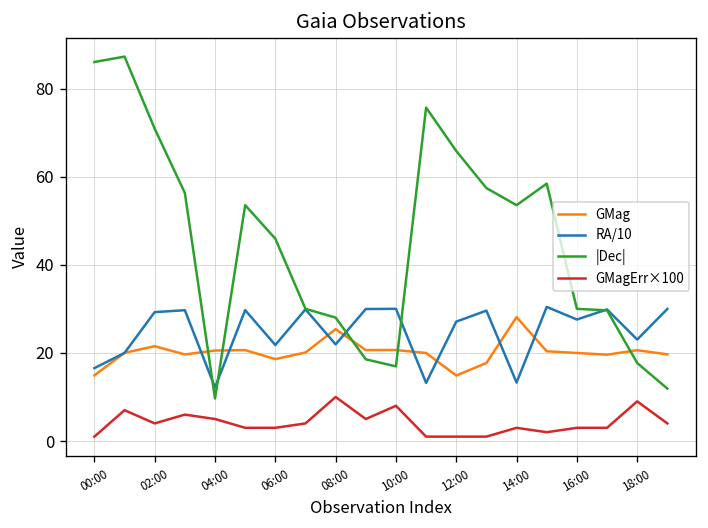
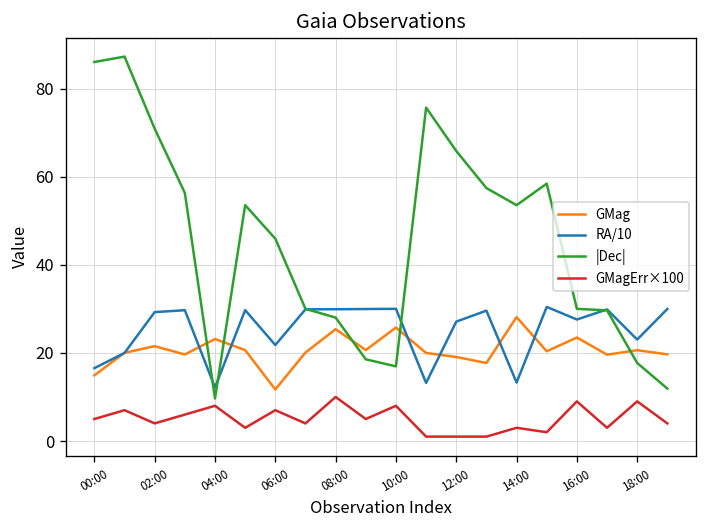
  {
    "GMag": {
      "00:00": 15,
      "02:00": 22,
-     "04:00": 21,
-     "06:00": 19,
+     "04:00": 23,
+     "06:00": 12,
      "08:00": 25,
-     "10:00": 21,
-     "12:00": 15,
+     "10:00": 26,
+     "12:00": 19,
      "14:00": 28,
-     "16:00": 20,
+     "16:00": 24,
      "18:00": 21
    },
    "RA/10": {
      "00:00": 17,
      "02:00": 29,
      "04:00": 12,
      "06:00": 22,
-     "08:00": 22,
+     "08:00": 30,
      "10:00": 30,
      "12:00": 27,
      "14:00": 13,
      "16:00": 28,
      "18:00": 23
    },
    "|Dec|": {
      "00:00": 86,
      "02:00": 71,
      "04:00": 10,
      "06:00": 46,
      "08:00": 28,
      "10:00": 17,
      "12:00": 66,
      "14:00": 54,
      "16:00": 30,
      "18:00": 18
    },
    "GMagErr×100": {
-     "00:00": 1,
+     "00:00": 5,
      "02:00": 4,
-     "04:00": 5,
-     "06:00": 3,
+     "04:00": 8,
+     "06:00": 7,
      "08:00": 10,
      "10:00": 8,
      "12:00": 1,
      "14:00": 3,
-     "16:00": 3,
+     "16:00": 9,
      "18:00": 9
    }
  }
